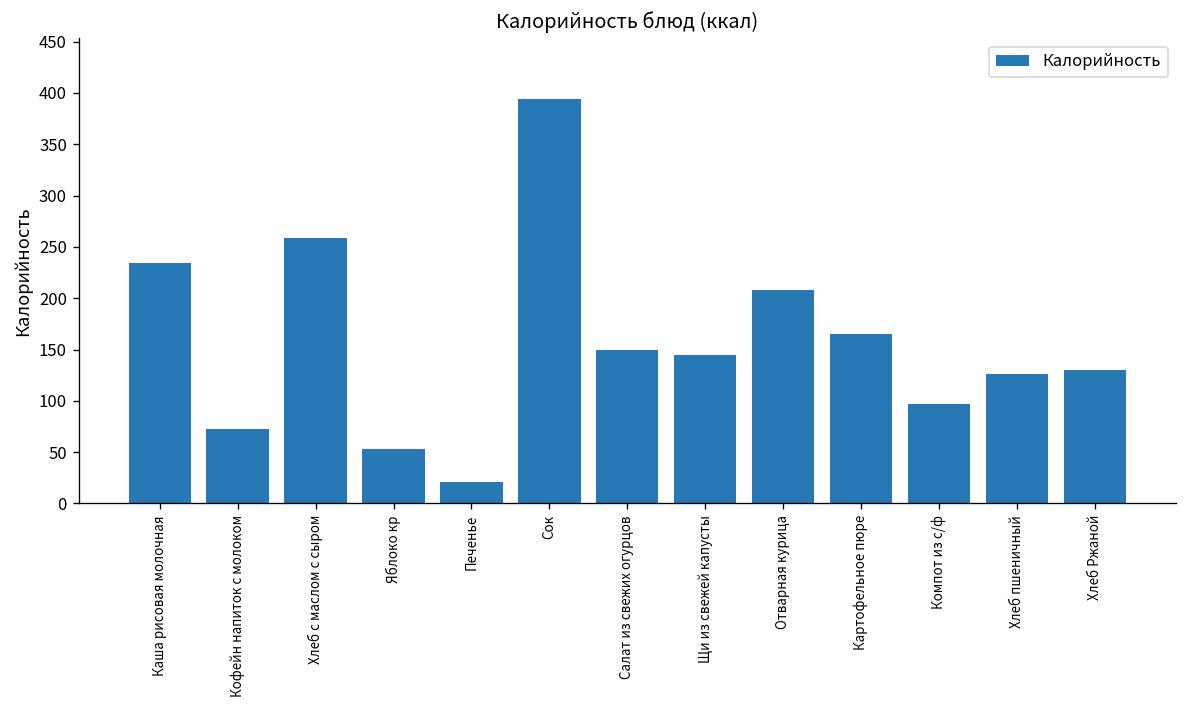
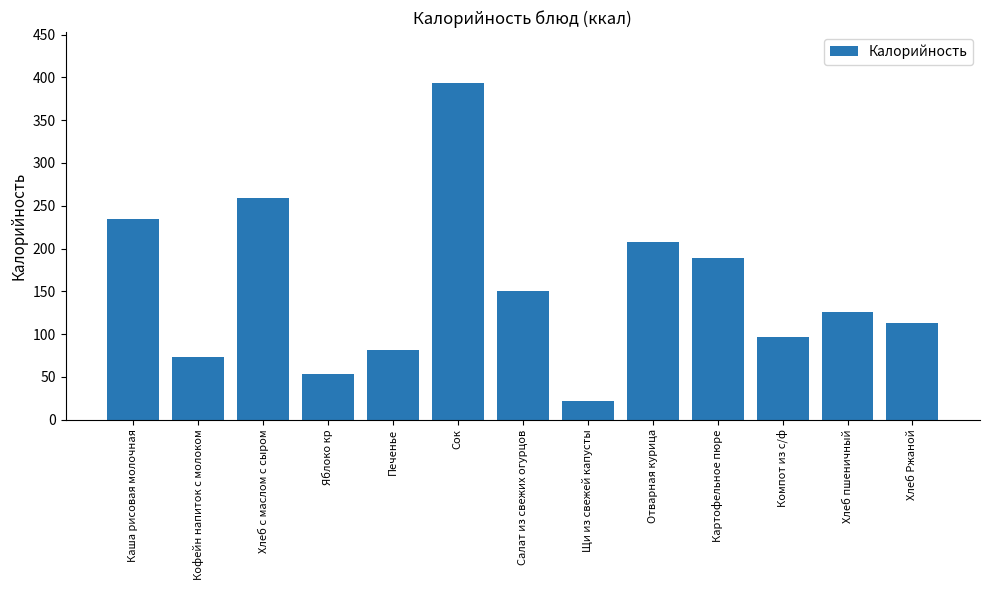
  {
    "Каша рисовая молочная": 230,
    "Кофейн напиток с молоком": 70,
    "Хлеб с маслом с сыром": 260,
    "Яблоко кр": 50,
-   "Печенье": 20,
+   "Печенье": 80,
    "Сок": 390,
    "Салат из свежих огурцов": 150,
-   "Щи из свежей капусты": 140,
+   "Щи из свежей капусты": 20,
    "Отварная курица": 210,
-   "Картофельное пюре": 170,
+   "Картофельное пюре": 190,
    "Компот из с/ф": 100,
    "Хлеб пшеничный": 130,
-   "Хлеб Ржаной": 130
+   "Хлеб Ржаной": 110
  }
